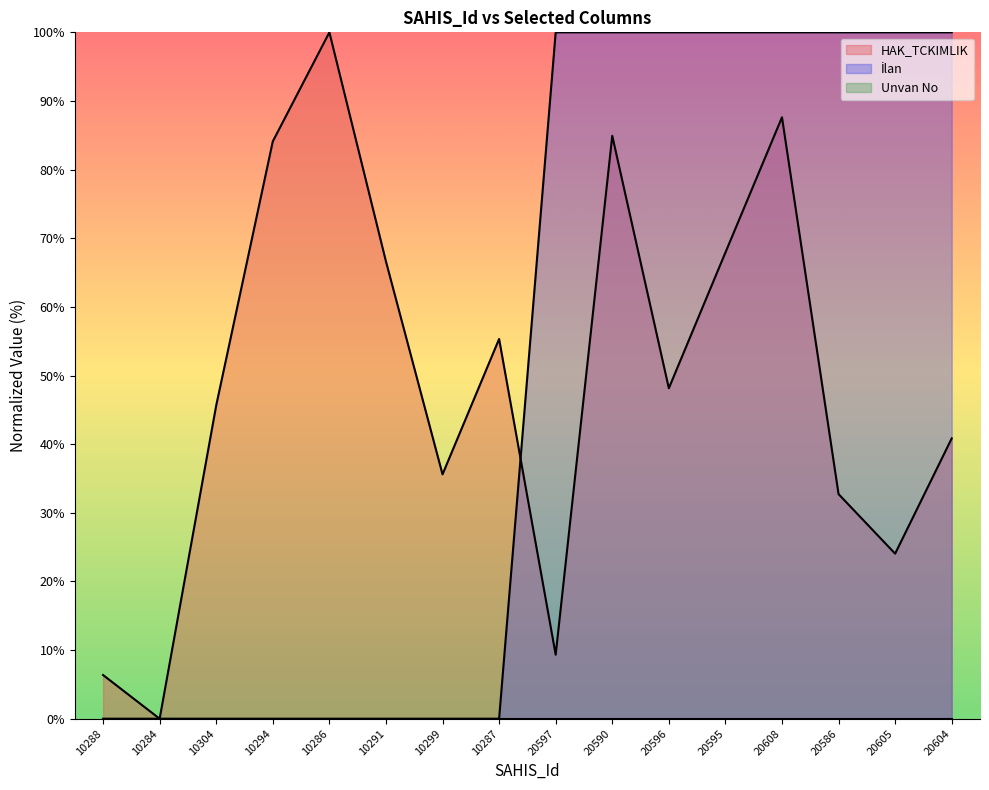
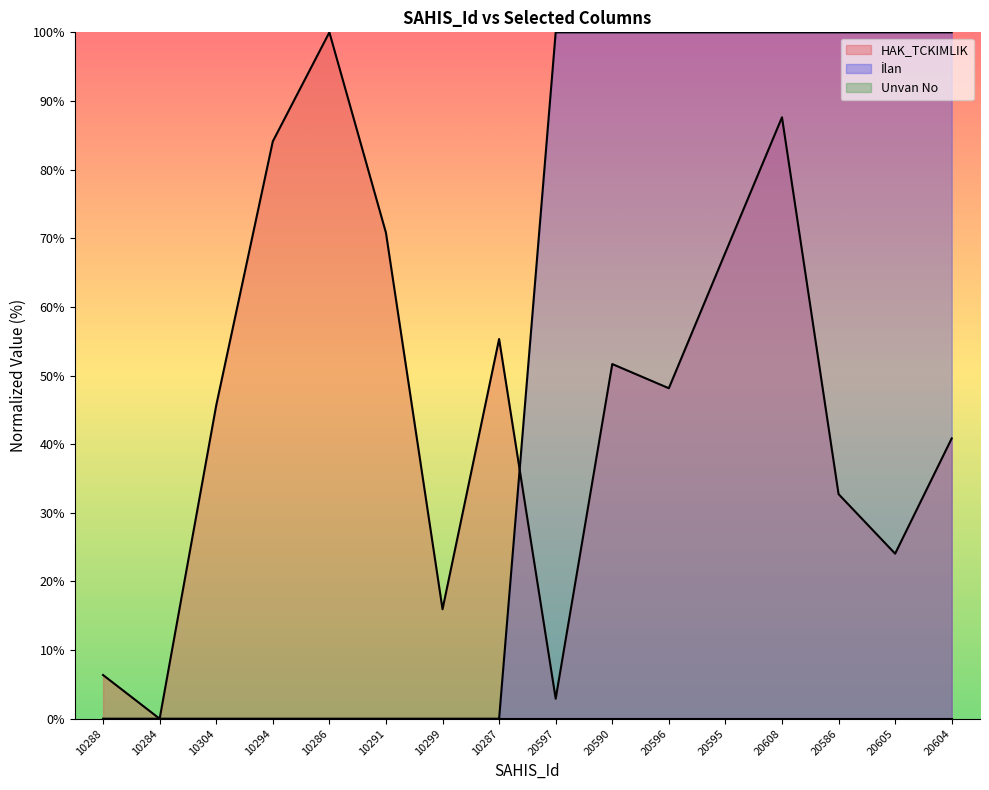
  {
    "HAK_TCKIMLIK": {
      "10288": "6%",
      "10304": "46%",
      "10294": "84%",
      "10286": "100%",
-     "10291": "67%",
-     "10299": "36%",
+     "10291": "71%",
+     "10299": "16%",
      "10287": "55%",
-     "20597": "9%",
-     "20590": "85%",
+     "20597": "3%",
+     "20590": "52%",
      "20596": "48%",
      "20595": "68%",
      "20608": "88%",
      "20586": "33%",
      "20605": "24%",
      "20604": "41%"
    },
    "İlan": {
      "20597": "100%",
      "20590": "100%",
      "20596": "100%",
      "20595": "100%",
      "20608": "100%",
      "20586": "100%",
      "20605": "100%",
      "20604": "100%"
    },
    "Unvan No": {
      "20597": "0%",
      "20590": "0%",
      "20596": "0%",
      "20595": "0%",
      "20608": "0%",
      "20586": "0%",
      "20605": "0%",
      "20604": "0%"
    }
  }
